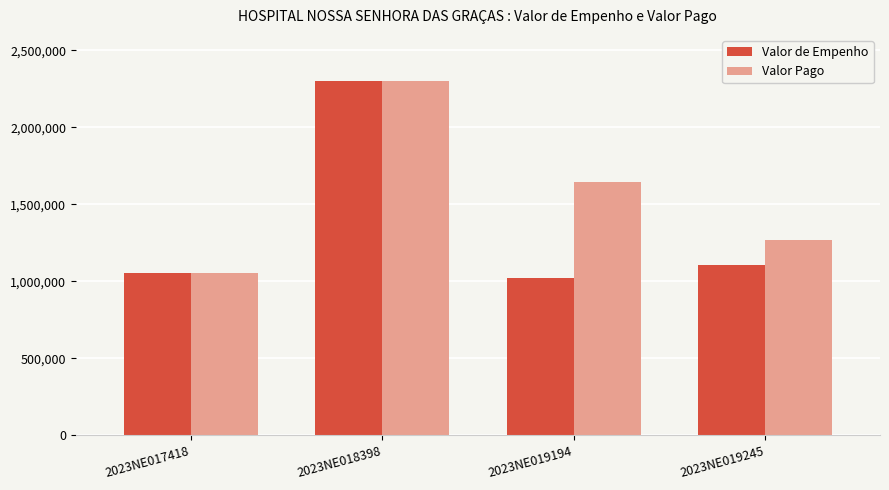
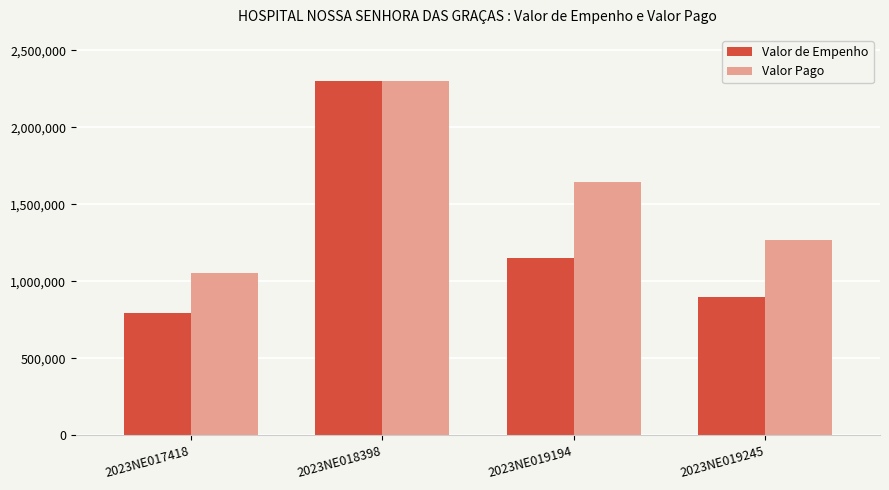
  {
    "Valor de Empenho": {
-     "2023NE017418": "1,060,000",
+     "2023NE017418": "790,000",
      "2023NE018398": "2,300,000",
-     "2023NE019194": "1,020,000",
-     "2023NE019245": "1,100,000"
+     "2023NE019194": "1,150,000",
+     "2023NE019245": "900,000"
    },
    "Valor Pago": {
      "2023NE017418": "1,060,000",
      "2023NE018398": "2,300,000",
      "2023NE019194": "1,640,000",
      "2023NE019245": "1,270,000"
    }
  }
